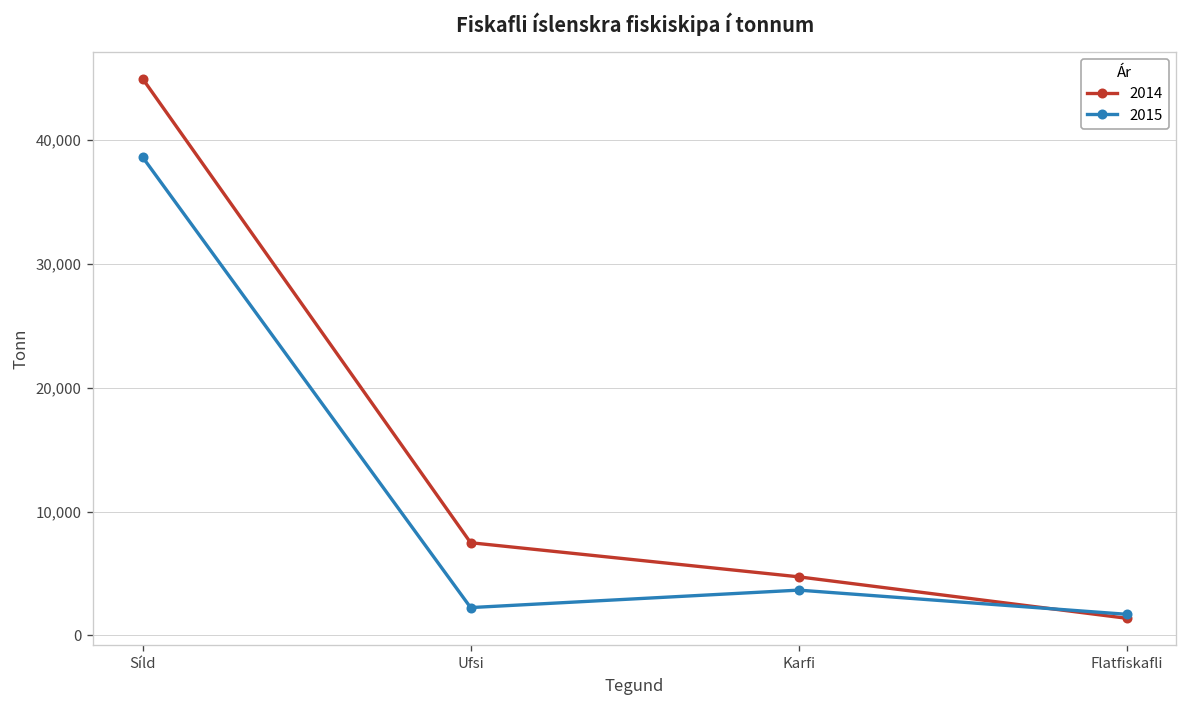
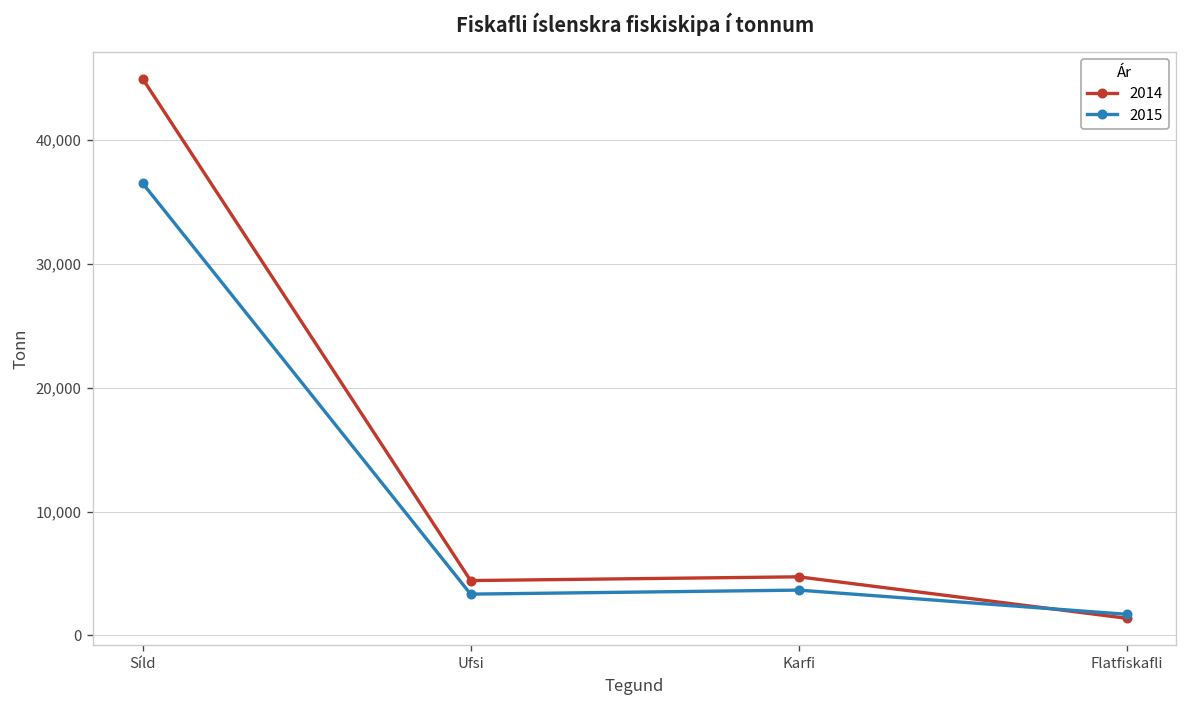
  {
    "2014": {
      "Síld": "45,000",
-     "Ufsi": "7,500",
+     "Ufsi": "4,400",
      "Karfi": "4,700",
      "Flatfiskafli": "1,400"
    },
    "2015": {
-     "Síld": "38,600",
-     "Ufsi": "2,200",
+     "Síld": "36,500",
+     "Ufsi": "3,300",
      "Karfi": "3,700",
      "Flatfiskafli": "1,700"
    }
  }
